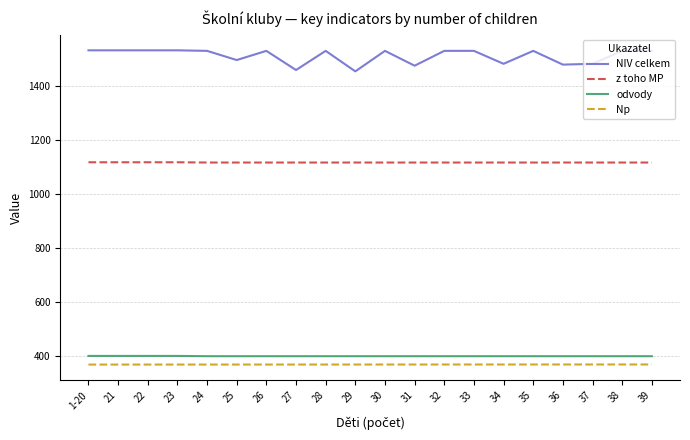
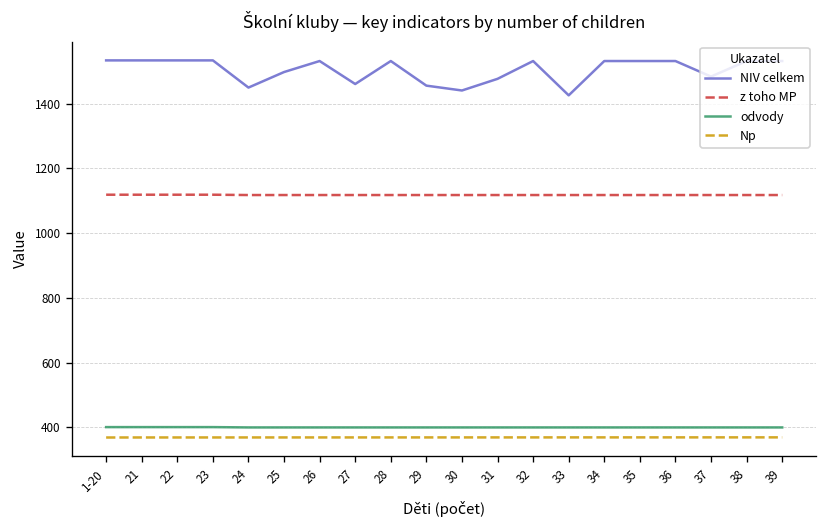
  {
    "NIV celkem": {
      "1-20": 1530,
      "21": 1530,
      "22": 1530,
      "23": 1530,
-     "24": 1530,
+     "24": 1450,
      "25": 1500,
      "26": 1530,
      "27": 1460,
      "28": 1530,
      "29": 1460,
-     "30": 1530,
+     "30": 1440,
      "31": 1480,
      "32": 1530,
-     "33": 1530,
-     "34": 1480,
+     "33": 1430,
+     "34": 1530,
      "35": 1530,
-     "36": 1480
+     "36": 1530
    },
    "z toho MP": {
      "1-20": 1120,
      "21": 1120,
      "22": 1120,
      "23": 1120,
      "24": 1120,
      "25": 1120,
      "26": 1120,
      "27": 1120,
      "28": 1120,
      "29": 1120,
      "30": 1120,
      "31": 1120,
      "32": 1120,
      "33": 1120,
      "34": 1120,
      "35": 1120,
      "36": 1120,
      "37": 1120,
      "38": 1120,
      "39": 1120
    },
    "odvody": {
      "1-20": 400,
      "21": 400,
      "22": 400,
      "23": 400,
      "24": 400,
      "25": 400,
      "26": 400,
      "27": 400,
      "28": 400,
      "29": 400,
      "30": 400,
      "31": 400,
      "32": 400,
      "33": 400,
      "34": 400,
      "35": 400,
      "36": 400,
      "37": 400,
      "38": 400,
      "39": 400
    },
    "Np": {
      "1-20": 370,
      "21": 370,
      "22": 370,
      "23": 370,
      "24": 370,
      "25": 370,
      "26": 370,
      "27": 370,
      "28": 370,
      "29": 370,
      "30": 370,
      "31": 370,
      "32": 370,
      "33": 370,
      "34": 370,
      "35": 370,
      "36": 370,
      "37": 370,
      "38": 370,
      "39": 370
    }
  }
